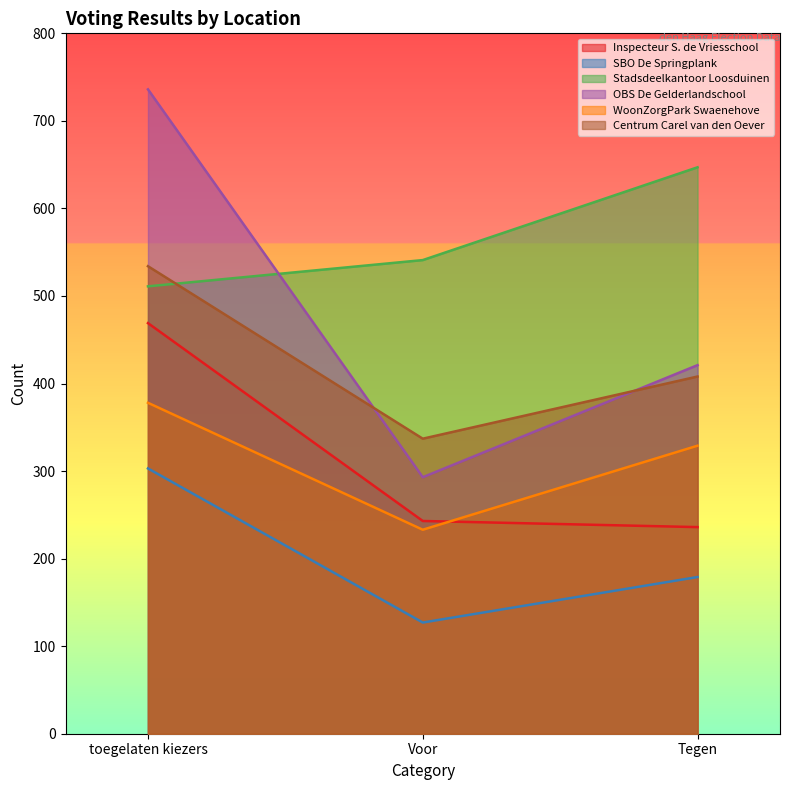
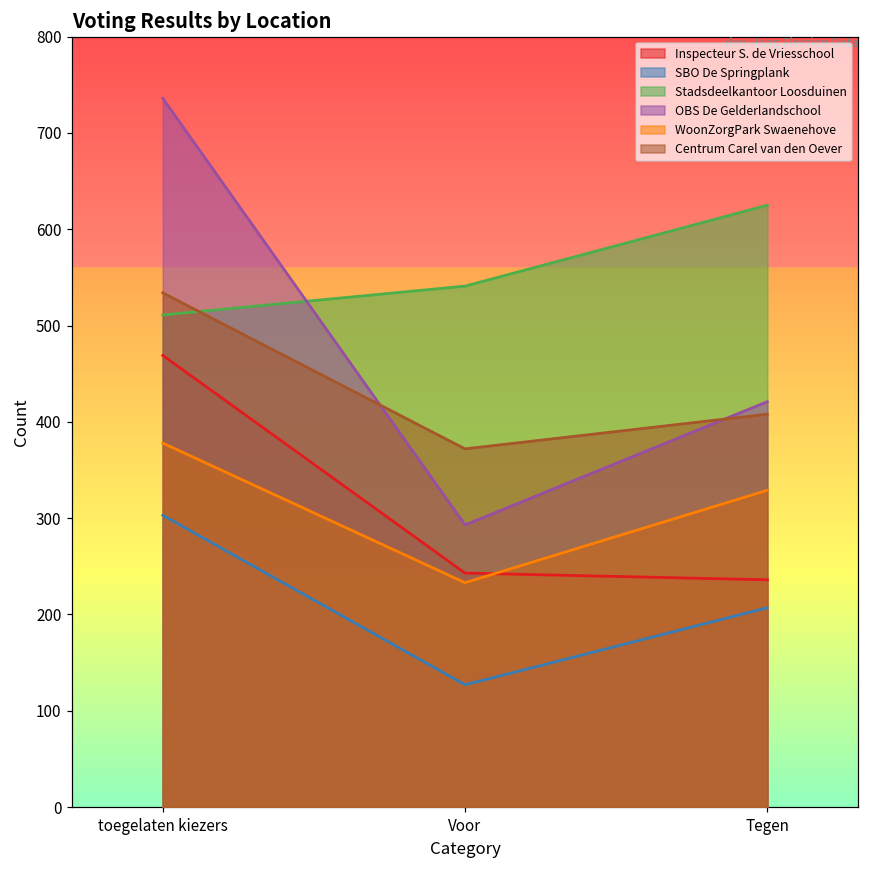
  {
    "Inspecteur S. de Vriesschool": {
      "toegelaten kiezers": 470,
      "Voor": 240,
      "Tegen": 240
    },
    "SBO De Springplank": {
      "toegelaten kiezers": 300,
      "Voor": 130,
-     "Tegen": 180
+     "Tegen": 210
    },
    "Stadsdeelkantoor Loosduinen": {
      "toegelaten kiezers": 510,
      "Voor": 540,
-     "Tegen": 650
+     "Tegen": 630
    },
    "OBS De Gelderlandschool": {
      "toegelaten kiezers": 740,
      "Voor": 290,
      "Tegen": 420
    },
    "WoonZorgPark Swaenehove": {
      "toegelaten kiezers": 380,
      "Voor": 230,
      "Tegen": 330
    },
    "Centrum Carel van den Oever": {
      "toegelaten kiezers": 530,
-     "Voor": 340,
+     "Voor": 370,
      "Tegen": 410
    }
  }
